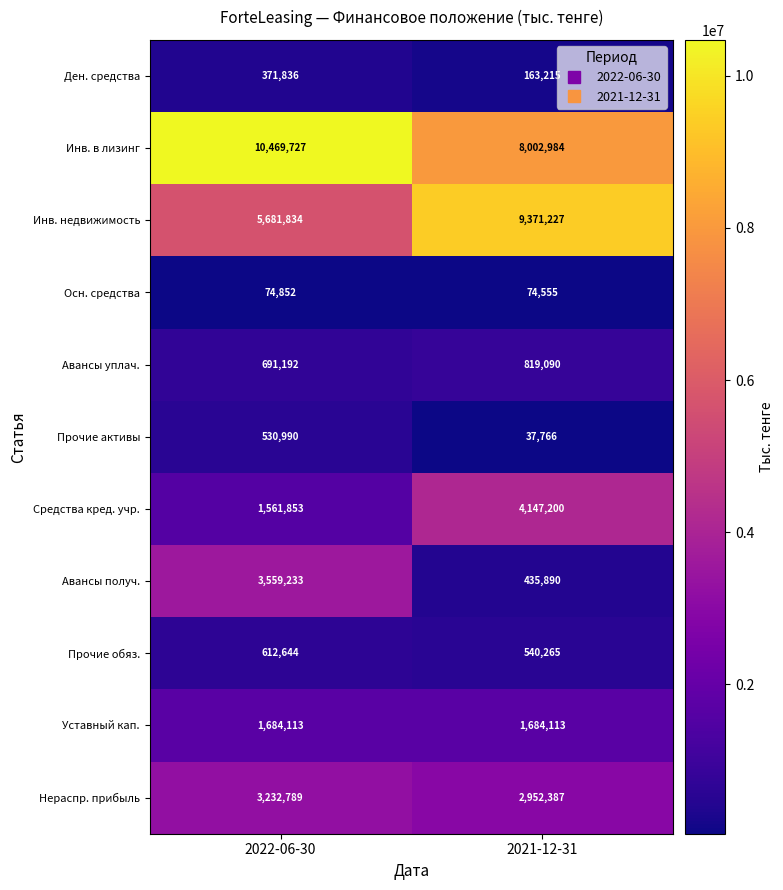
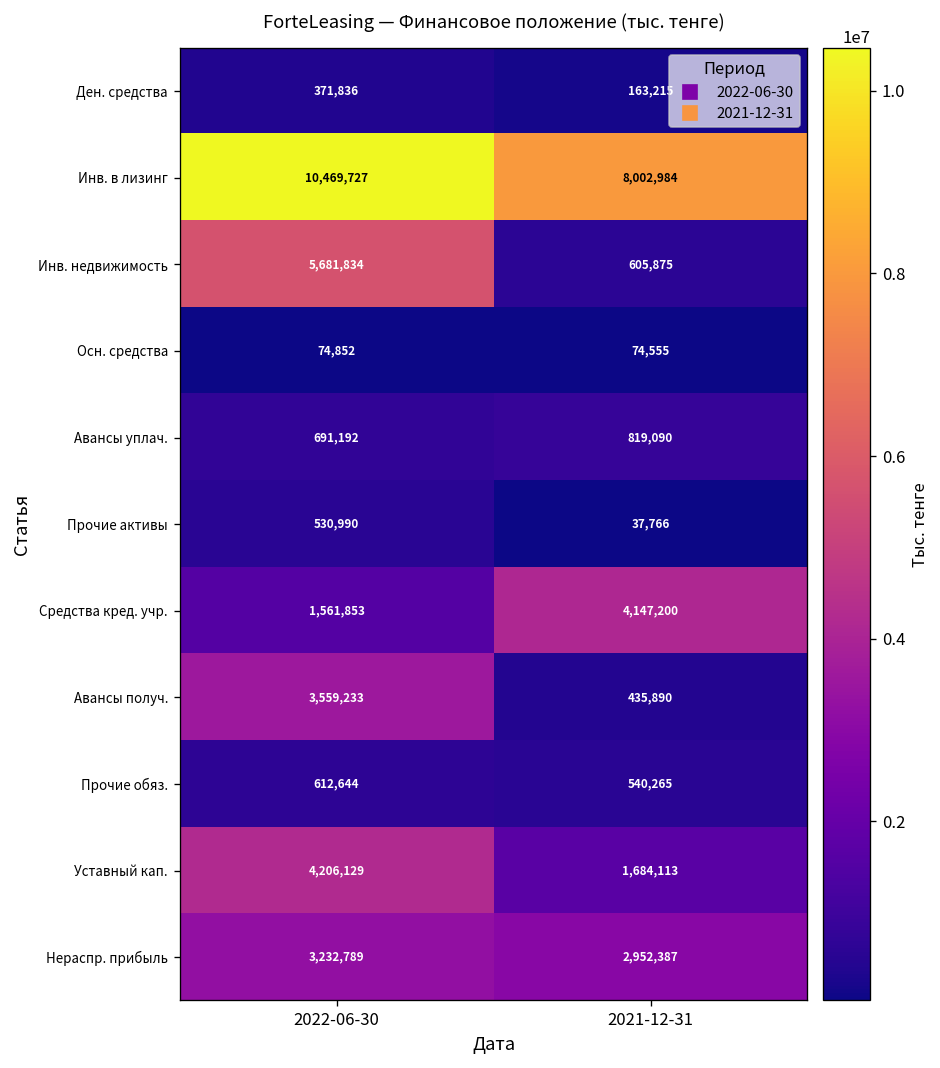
  {
    "Ден. средства": {
      "2022-06-30": "371,836"
    },
    "Инв. в лизинг": {
      "2022-06-30": "10,469,727",
      "2021-12-31": "8,002,984"
    },
    "Инв. недвижимость": {
      "2022-06-30": "5,681,834",
-     "2021-12-31": "9,371,227"
+     "2021-12-31": "605,875"
    },
    "Осн. средства": {
      "2022-06-30": "74,852",
      "2021-12-31": "74,555"
    },
    "Авансы уплач.": {
      "2022-06-30": "691,192",
      "2021-12-31": "819,090"
    },
    "Прочие активы": {
      "2022-06-30": "530,990",
      "2021-12-31": "37,766"
    },
    "Средства кред. учр.": {
      "2022-06-30": "1,561,853",
      "2021-12-31": "4,147,200"
    },
    "Авансы получ.": {
      "2022-06-30": "3,559,233",
      "2021-12-31": "435,890"
    },
    "Прочие обяз.": {
      "2022-06-30": "612,644",
      "2021-12-31": "540,265"
    },
    "Уставный кап.": {
-     "2022-06-30": "1,684,113",
+     "2022-06-30": "4,206,129",
      "2021-12-31": "1,684,113"
    },
    "Нераспр. прибыль": {
      "2022-06-30": "3,232,789",
      "2021-12-31": "2,952,387"
    }
  }
